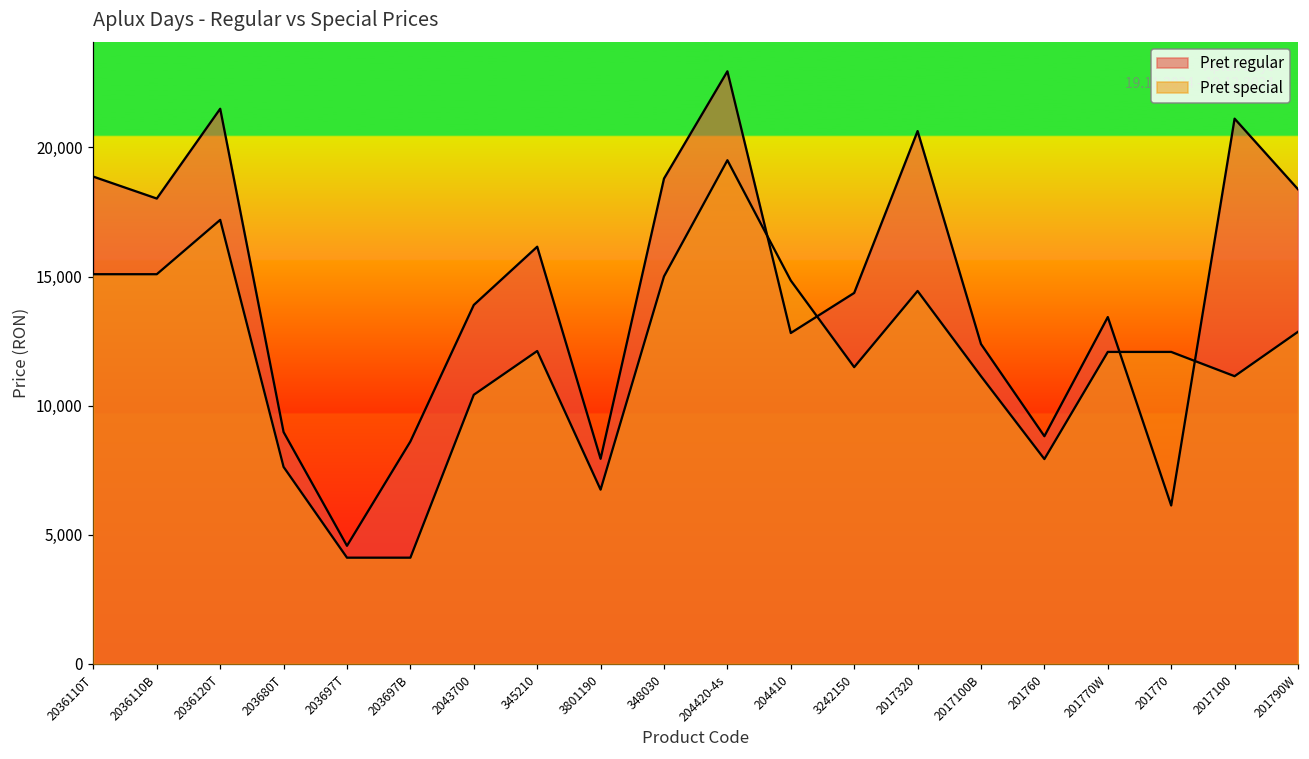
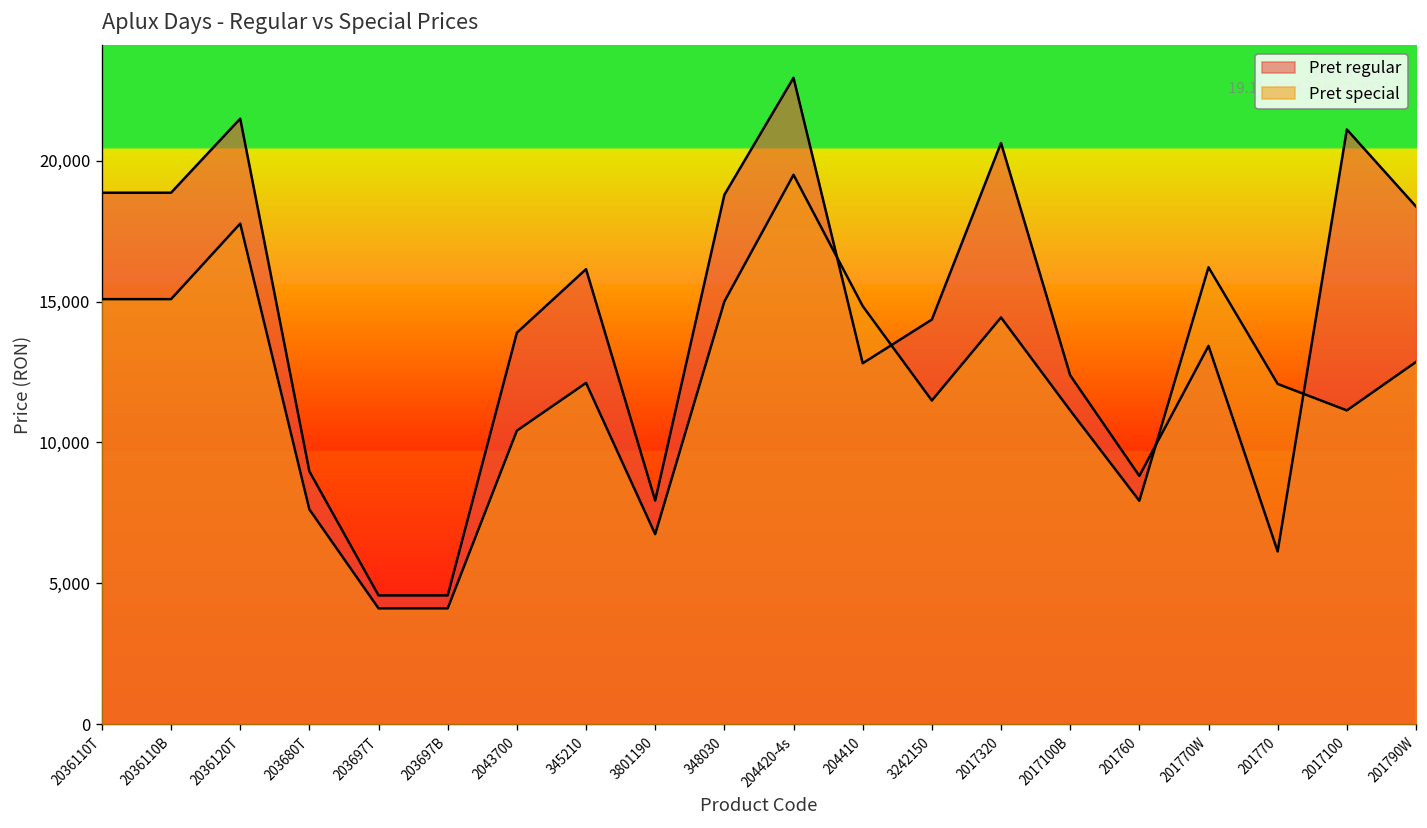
  {
    "Pret regular": {
      "2036110T": "18,900",
-     "2036110B": "18,000",
+     "2036110B": "18,900",
      "2036120T": "21,500",
      "203680T": "9,000",
      "203697T": "4,600",
-     "203697B": "8,600",
+     "203697B": "4,600",
      "2043700": "13,900",
      "345210": "16,200",
      "3801190": "7,900",
      "348030": "18,800",
      "204420-4s": "23,000",
      "204410": "12,800",
      "3242150": "14,400",
      "2017320": "20,600",
      "2017100B": "12,400",
      "201760": "8,800",
      "201770W": "13,400",
      "201770": "6,100",
      "201790W": "18,400"
    },
    "Pret special": {
      "2036110T": "15,100",
      "2036110B": "15,100",
-     "2036120T": "17,200",
+     "2036120T": "17,800",
      "203680T": "7,600",
      "203697T": "4,100",
      "203697B": "4,100",
      "2043700": "10,400",
      "345210": "12,100",
      "3801190": "6,700",
      "348030": "15,000",
      "204420-4s": "19,500",
      "204410": "14,800",
      "3242150": "11,500",
      "2017320": "14,400",
      "2017100B": "11,100",
      "201760": "7,900",
-     "201770W": "12,100",
+     "201770W": "16,200",
      "201770": "12,100",
      "2017100": "11,100",
      "201790W": "12,900"
    }
  }
